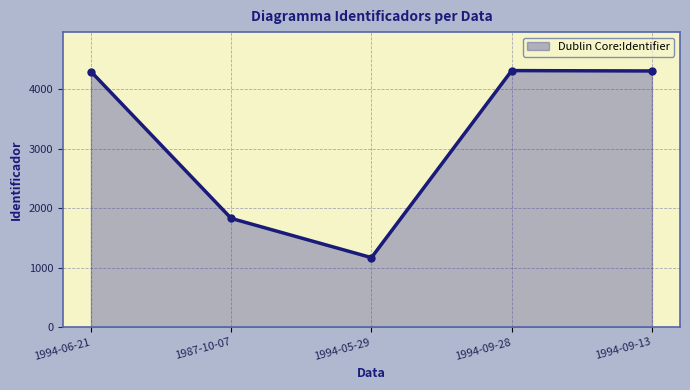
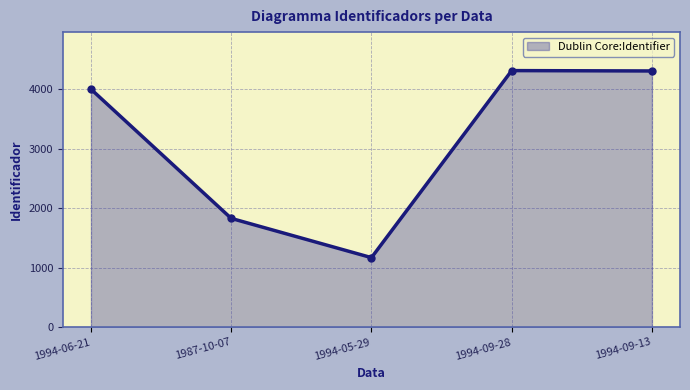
  {
-   "1994-06-21": 4300,
+   "1994-06-21": 4000,
    "1987-10-07": 1800,
    "1994-05-29": 1200,
    "1994-09-28": 4300,
    "1994-09-13": 4300
  }
